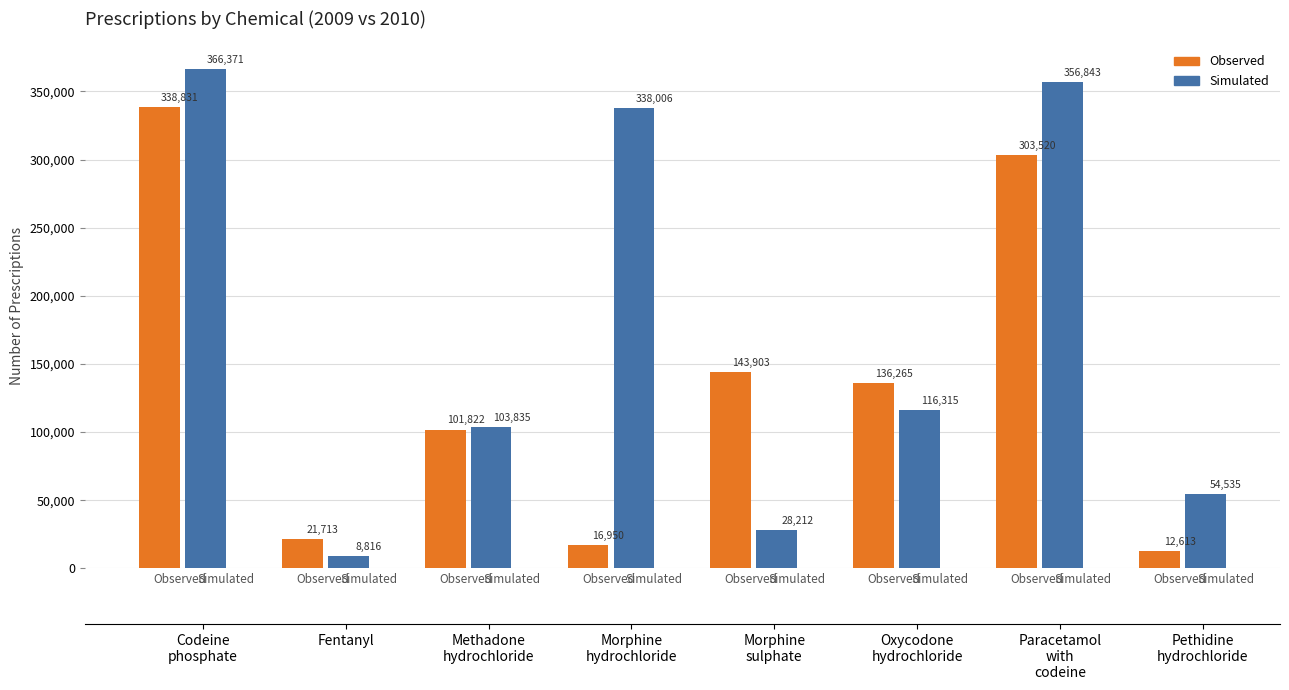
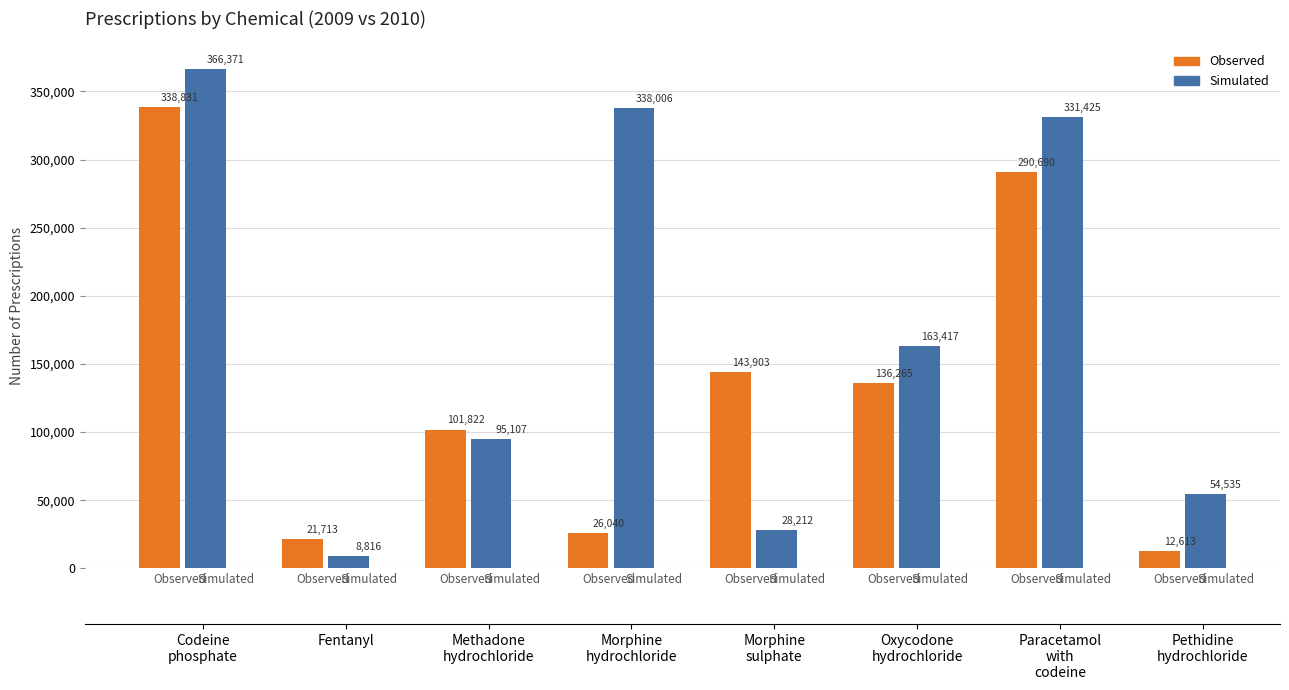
  {
    "Observed": {
      "Codeine phosphate": "338,831",
      "Fentanyl": "21,713",
      "Methadone hydrochloride": "101,822",
-     "Morphine hydrochloride": "16,950",
+     "Morphine hydrochloride": "26,040",
      "Morphine sulphate": "143,903",
      "Oxycodone hydrochloride": "136,265",
-     "Paracetamol with codeine": "303,520",
+     "Paracetamol with codeine": "290,690",
      "Pethidine hydrochloride": "12,613"
    },
    "Simulated": {
      "Codeine phosphate": "366,371",
      "Fentanyl": "8,816",
-     "Methadone hydrochloride": "103,835",
+     "Methadone hydrochloride": "95,107",
      "Morphine hydrochloride": "338,006",
      "Morphine sulphate": "28,212",
-     "Oxycodone hydrochloride": "116,315",
-     "Paracetamol with codeine": "356,843",
+     "Oxycodone hydrochloride": "163,417",
+     "Paracetamol with codeine": "331,425",
      "Pethidine hydrochloride": "54,535"
    }
  }
